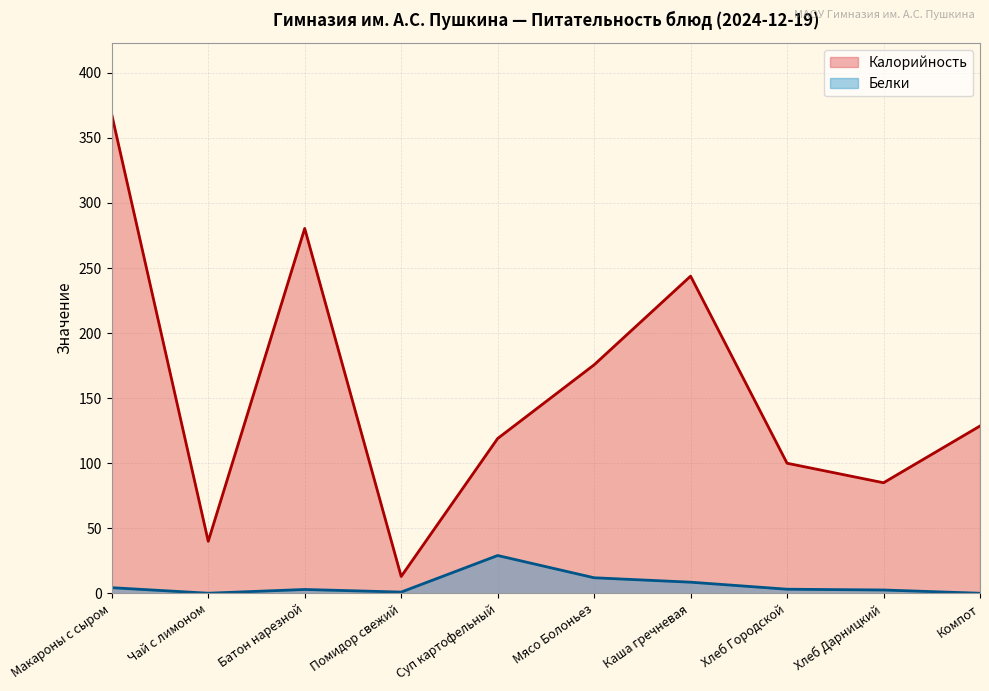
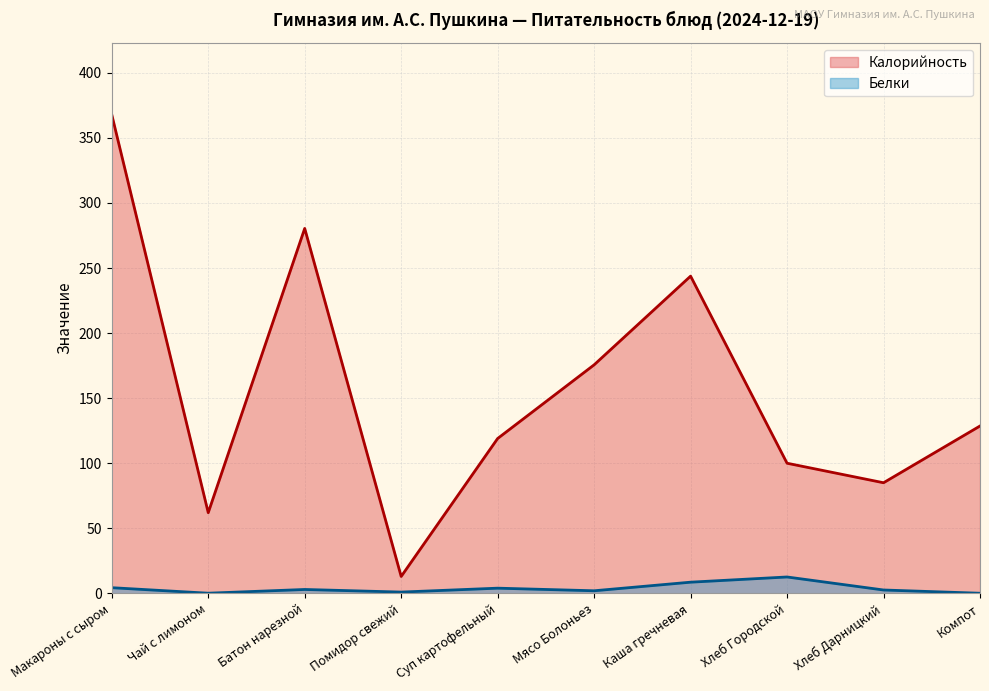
  {
    "Калорийность": {
      "Макароны с сыром": 368,
-     "Чай с лимоном": 40,
+     "Чай с лимоном": 62,
      "Батон нарезной": 280,
      "Помидор свежий": 13,
      "Суп картофельный": 119,
      "Мясо Болоньез": 176,
      "Каша гречневая": 244,
      "Хлеб Городской": 100,
      "Хлеб Дарницкий": 85,
      "Компот": 129
    },
    "Белки": {
      "Макароны с сыром": 4,
      "Чай с лимоном": 0,
      "Батон нарезной": 3,
      "Помидор свежий": 1,
-     "Суп картофельный": 29,
-     "Мясо Болоньез": 12,
+     "Суп картофельный": 4,
+     "Мясо Болоньез": 2,
      "Каша гречневая": 9,
-     "Хлеб Городской": 3,
+     "Хлеб Городской": 13,
      "Хлеб Дарницкий": 3,
      "Компот": 0
    }
  }
